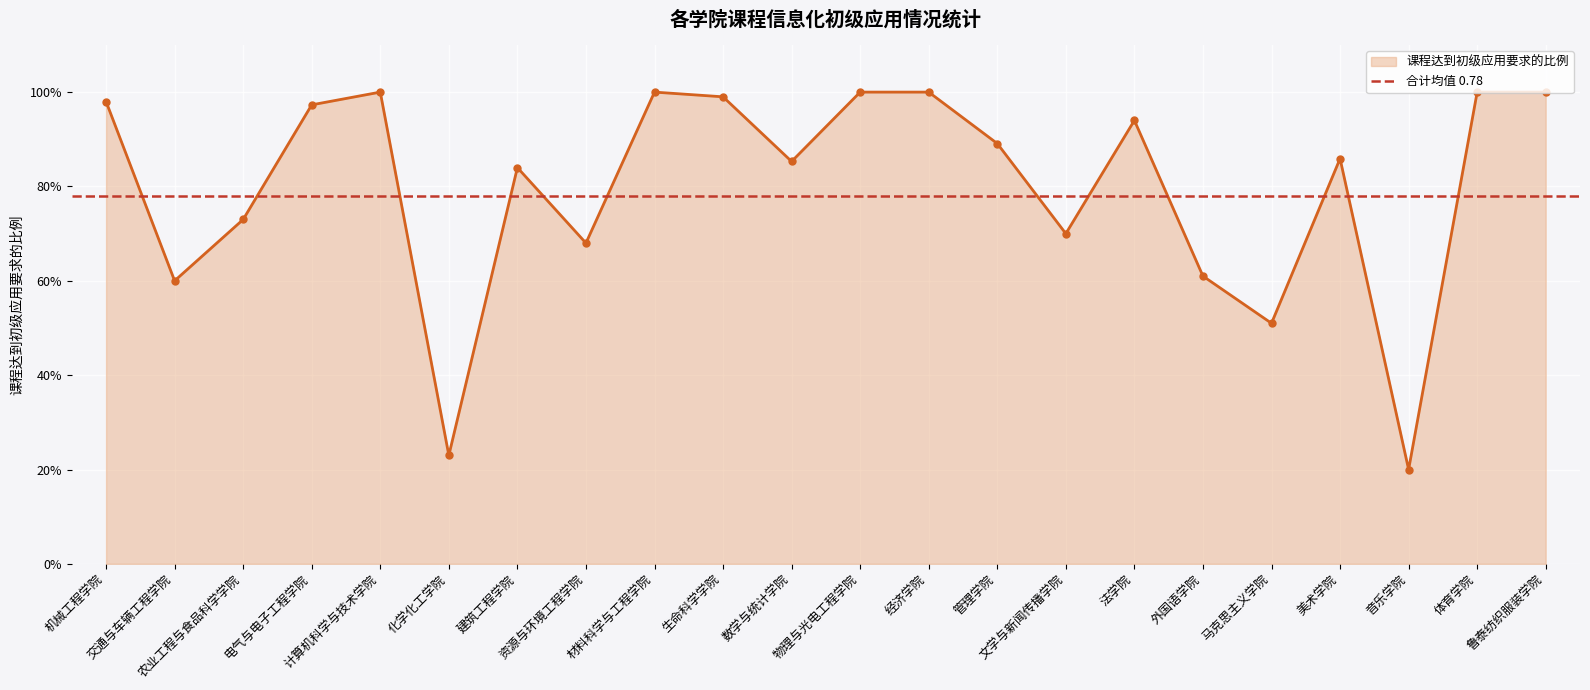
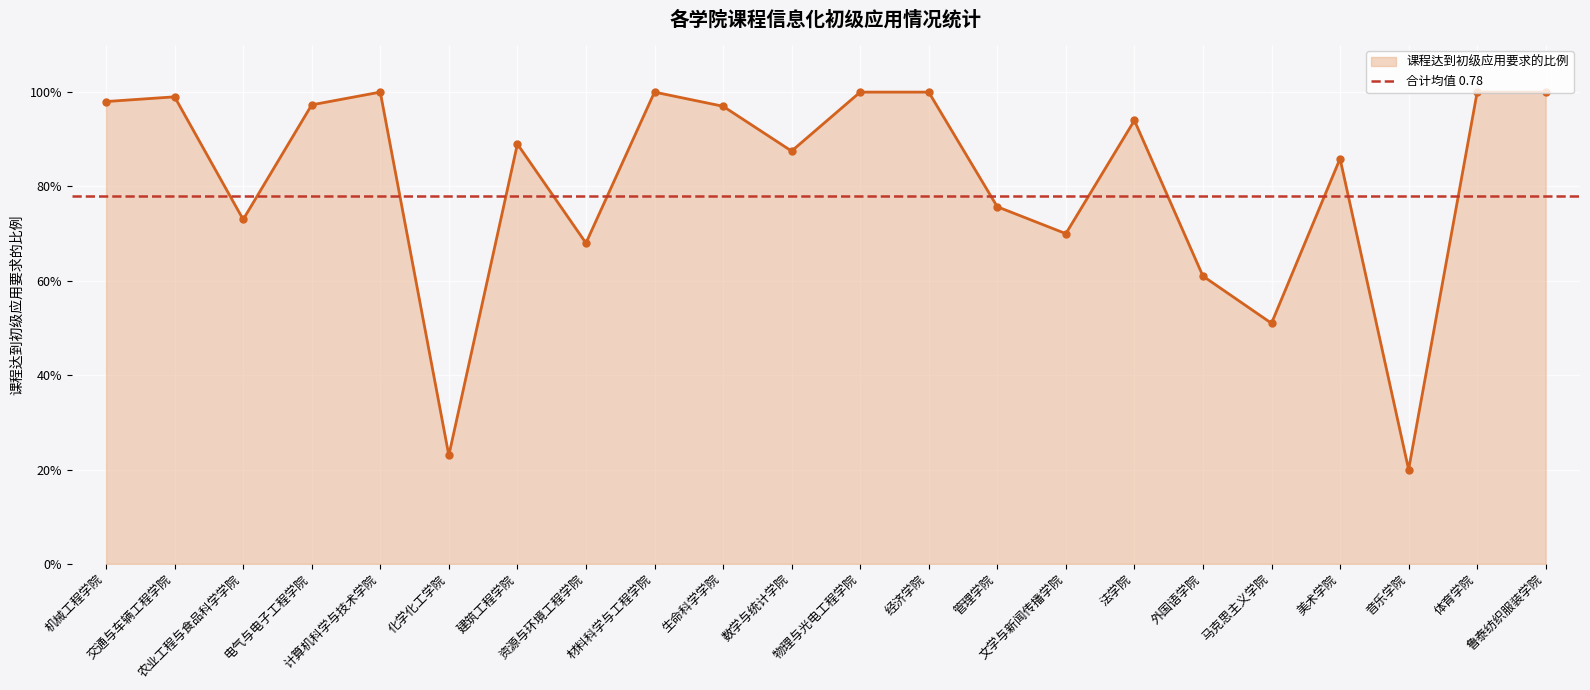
  {
    "机械工程学院": "98%",
-   "交通与车辆工程学院": "60%",
+   "交通与车辆工程学院": "99%",
    "农业工程与食品科学学院": "73%",
    "电气与电子工程学院": "97%",
    "计算机科学与技术学院": "100%",
    "化学化工学院": "23%",
-   "建筑工程学院": "84%",
+   "建筑工程学院": "89%",
    "资源与环境工程学院": "68%",
    "材料科学与工程学院": "100%",
-   "生命科学学院": "99%",
-   "数学与统计学院": "85%",
+   "生命科学学院": "97%",
+   "数学与统计学院": "88%",
    "物理与光电工程学院": "100%",
    "经济学院": "100%",
-   "管理学院": "89%",
+   "管理学院": "76%",
    "文学与新闻传播学院": "70%",
    "法学院": "94%",
    "外国语学院": "61%",
    "马克思主义学院": "51%",
    "美术学院": "86%",
    "音乐学院": "20%"
  }
